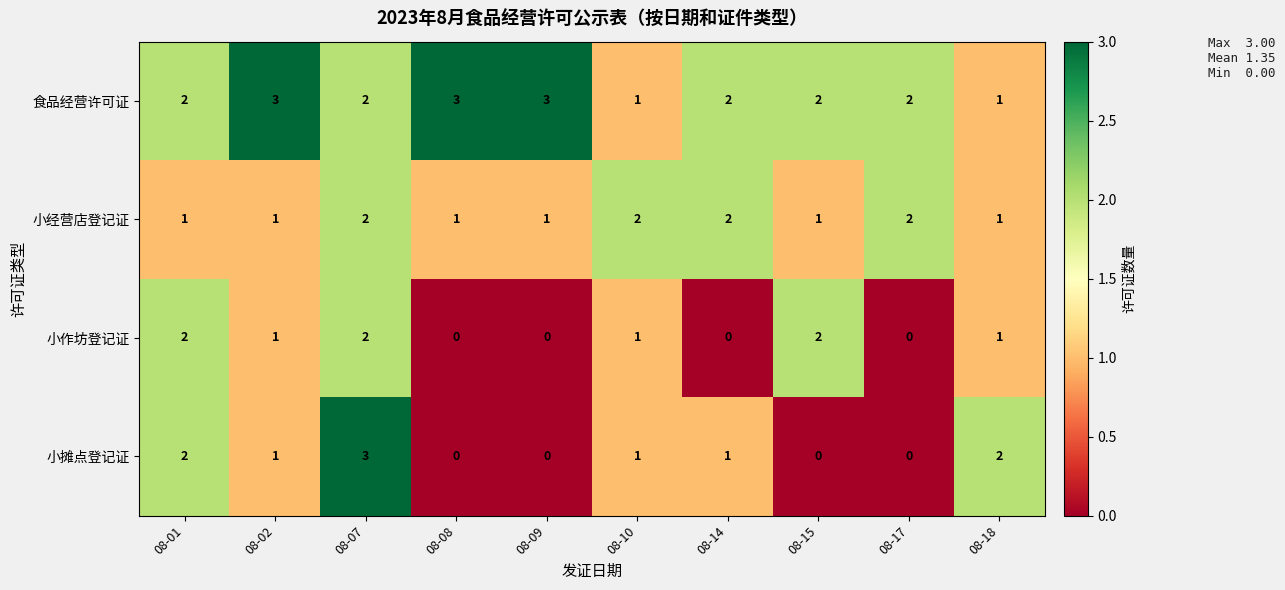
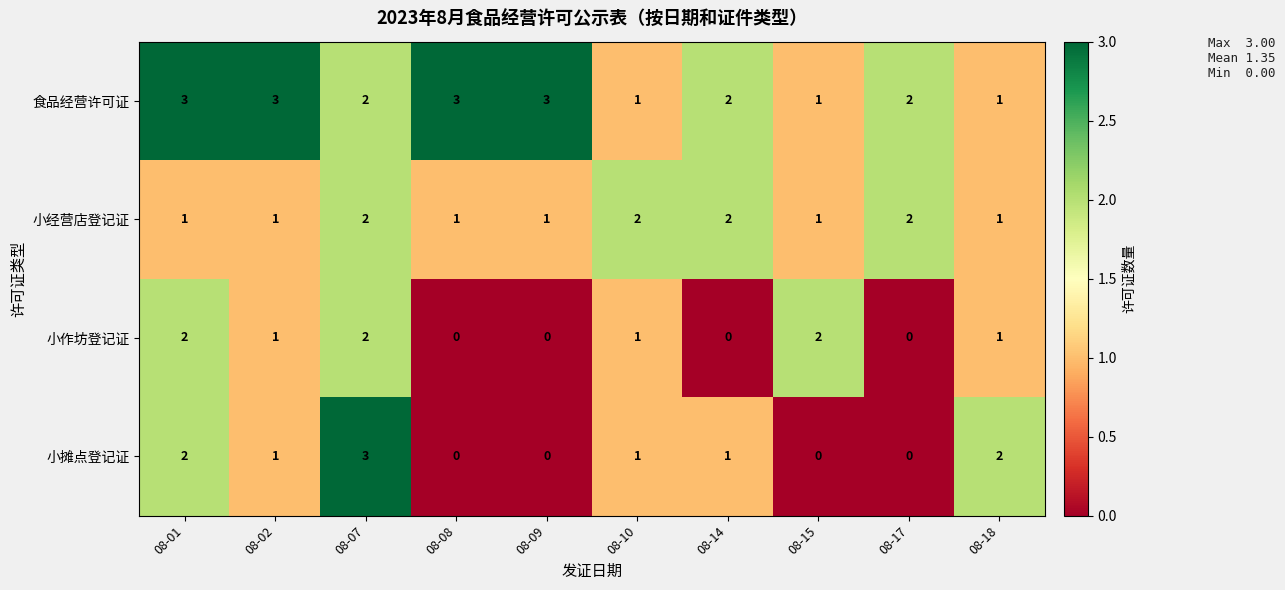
  {
    "食品经营许可证": {
-     "08-01": 2,
+     "08-01": 3,
      "08-02": 3,
      "08-07": 2,
      "08-08": 3,
      "08-09": 3,
      "08-10": 1,
      "08-14": 2,
-     "08-15": 2,
+     "08-15": 1,
      "08-17": 2,
      "08-18": 1
    },
    "小经营店登记证": {
      "08-01": 1,
      "08-02": 1,
      "08-07": 2,
      "08-08": 1,
      "08-09": 1,
      "08-10": 2,
      "08-14": 2,
      "08-15": 1,
      "08-17": 2,
      "08-18": 1
    },
    "小作坊登记证": {
      "08-01": 2,
      "08-02": 1,
      "08-07": 2,
      "08-08": 0,
      "08-09": 0,
      "08-10": 1,
      "08-14": 0,
      "08-15": 2,
      "08-17": 0,
      "08-18": 1
    },
    "小摊点登记证": {
      "08-01": 2,
      "08-02": 1,
      "08-07": 3,
      "08-08": 0,
      "08-09": 0,
      "08-10": 1,
      "08-14": 1,
      "08-15": 0,
      "08-17": 0,
      "08-18": 2
    }
  }
